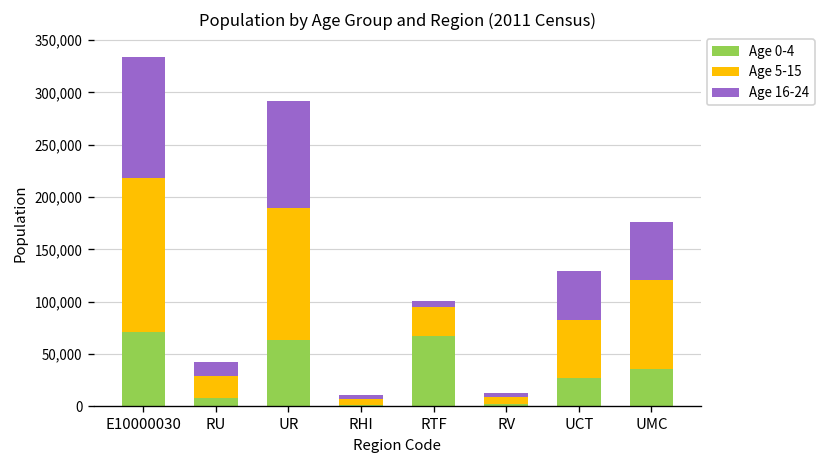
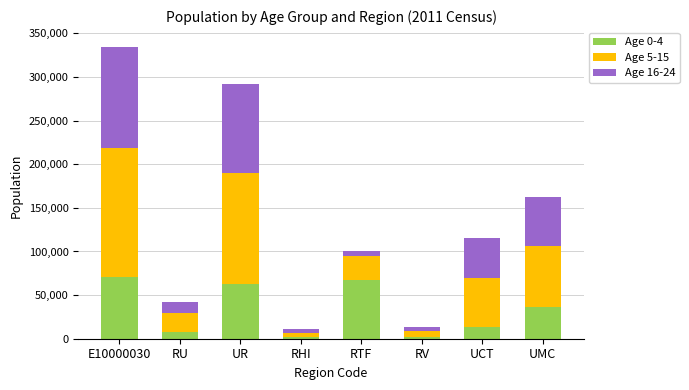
  {
    "Age 0-4": {
      "E10000030": "70,000",
      "RU": "10,000",
      "UR": "60,000",
      "RTF": "70,000",
-     "UCT": "30,000",
+     "UCT": "10,000",
      "UMC": "40,000"
    },
    "Age 5-15": {
      "E10000030": "150,000",
      "RU": "20,000",
      "UR": "130,000",
      "RHI": "10,000",
      "RTF": "30,000",
      "RV": "10,000",
      "UCT": "60,000",
-     "UMC": "80,000"
+     "UMC": "70,000"
    },
    "Age 16-24": {
      "E10000030": "120,000",
      "RU": "10,000",
      "UR": "100,000",
      "RHI": "0",
      "RTF": "10,000",
      "RV": "0",
      "UCT": "50,000",
      "UMC": "60,000"
    }
  }
